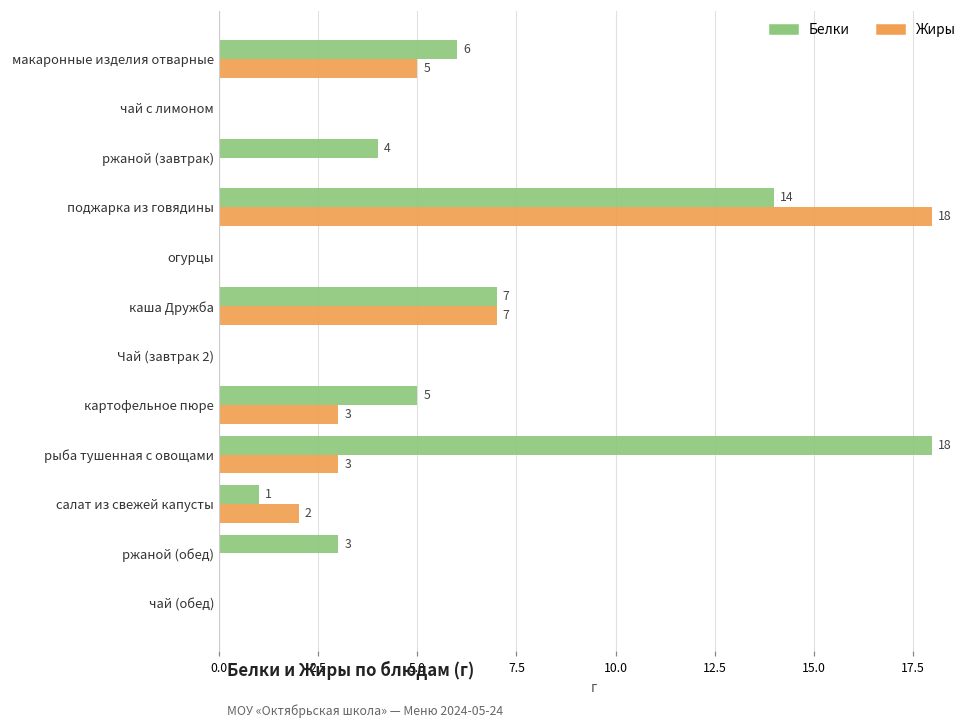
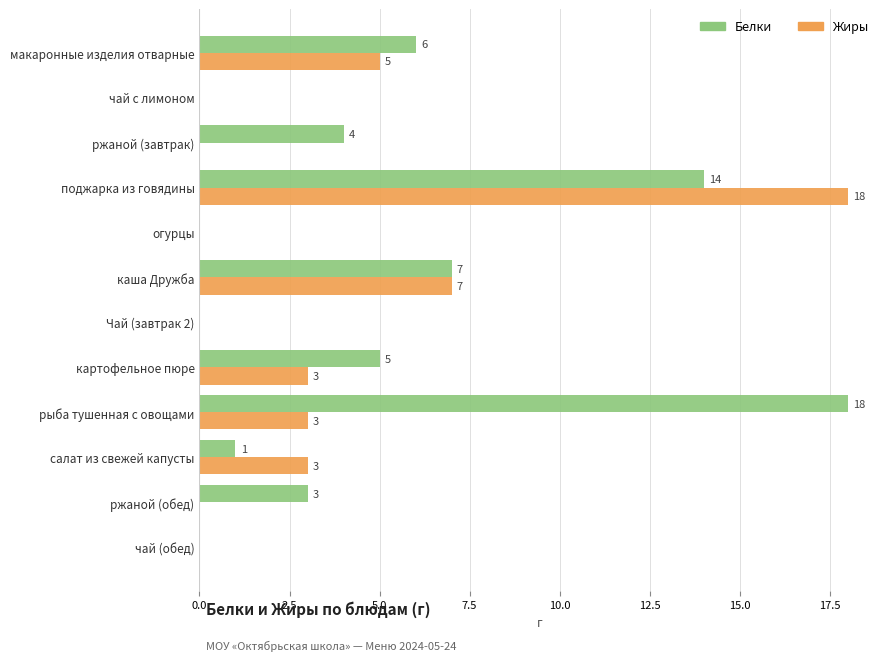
  {
    "Белки": {
      "макаронные изделия отварные": 6,
      "ржаной (завтрак)": 4,
      "поджарка из говядины": 14,
      "каша Дружба": 7,
      "картофельное пюре": 5,
      "рыба тушенная с овощами": 18,
      "салат из свежей капусты": 1,
      "ржаной (обед)": 3
    },
    "Жиры": {
      "макаронные изделия отварные": 5,
      "поджарка из говядины": 18,
      "каша Дружба": 7,
      "картофельное пюре": 3,
      "рыба тушенная с овощами": 3,
-     "салат из свежей капусты": 2
+     "салат из свежей капусты": 3
    }
  }
